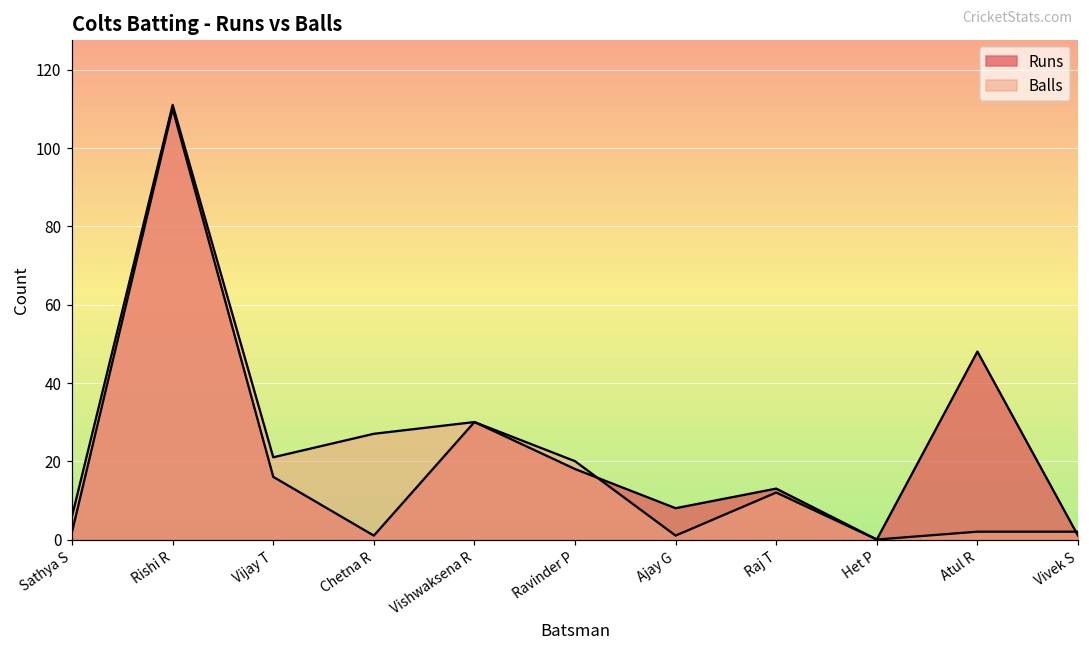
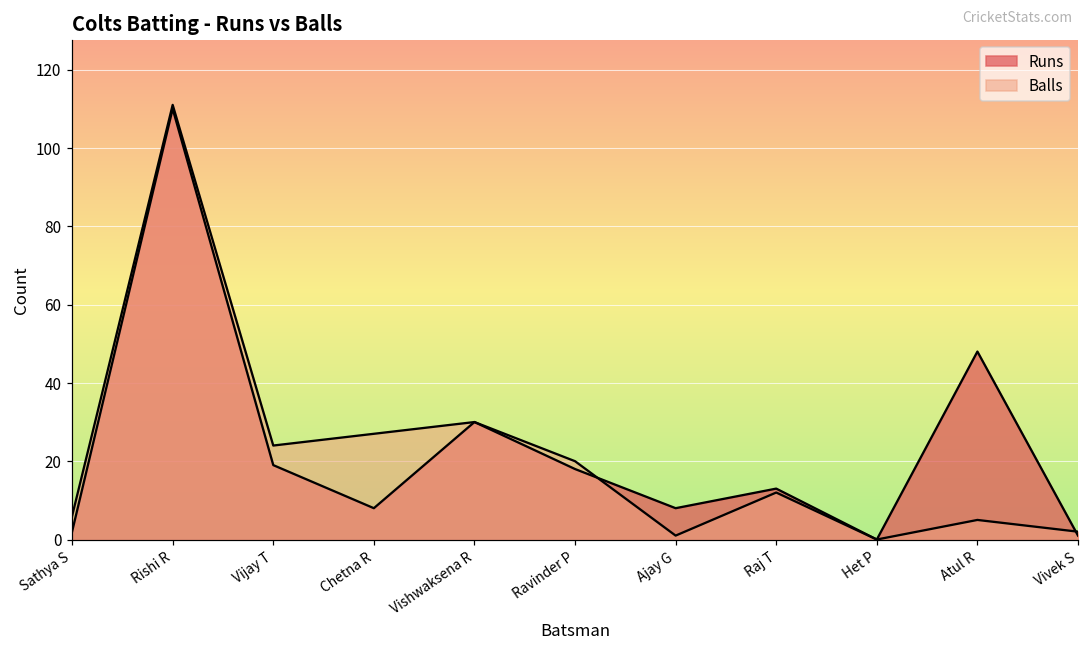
  {
    "Runs": {
      "Sathya S": 2,
      "Rishi R": 110,
-     "Vijay T": 16,
-     "Chetna R": 1,
+     "Vijay T": 19,
+     "Chetna R": 8,
      "Ravinder P": 18,
      "Ajay G": 8,
      "Raj T": 13,
      "Atul R": 48,
      "Vivek S": 1
    },
    "Balls": {
      "Sathya S": 6,
      "Rishi R": 111,
-     "Vijay T": 21,
+     "Vijay T": 24,
      "Chetna R": 27,
      "Ravinder P": 20,
      "Ajay G": 1,
      "Raj T": 12,
-     "Atul R": 2,
+     "Atul R": 5,
      "Vivek S": 2
    }
  }
